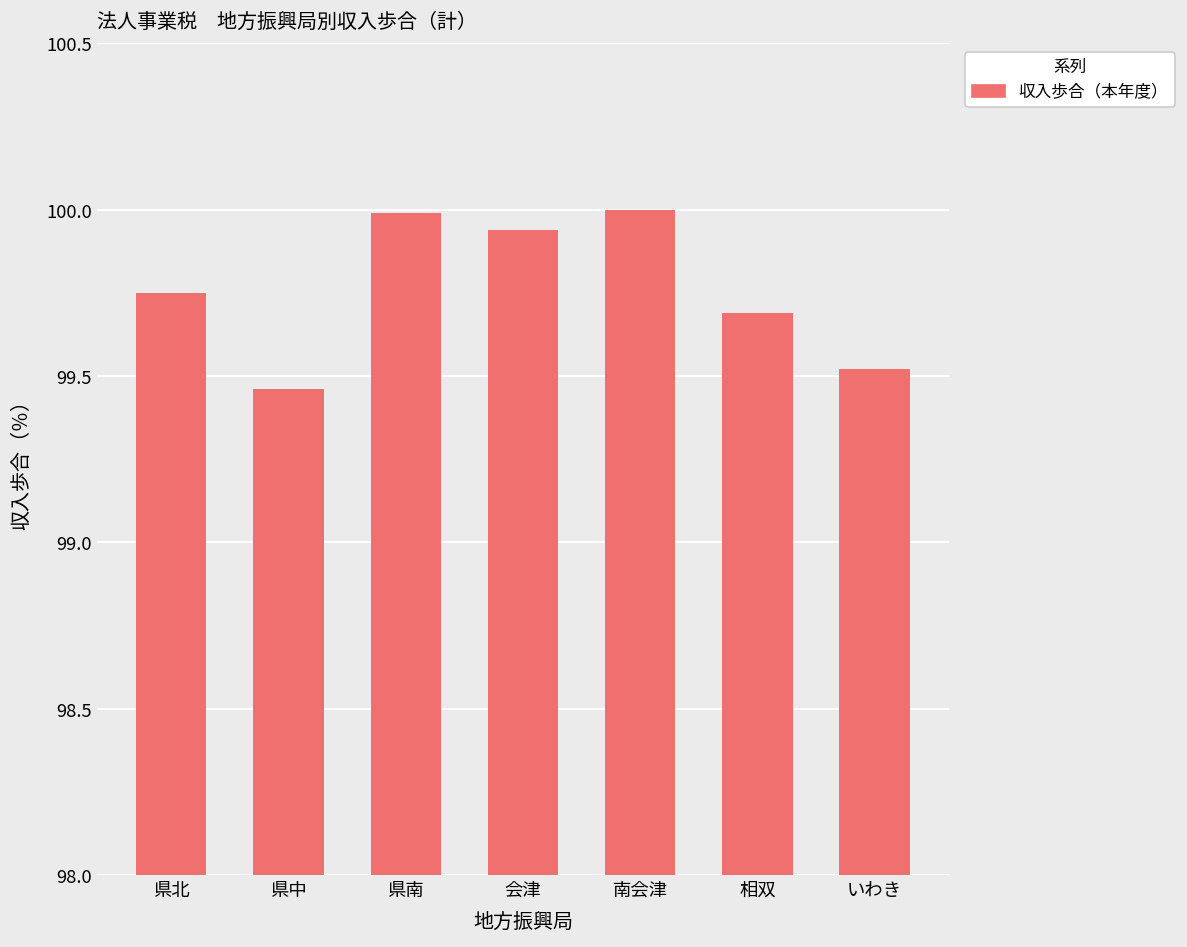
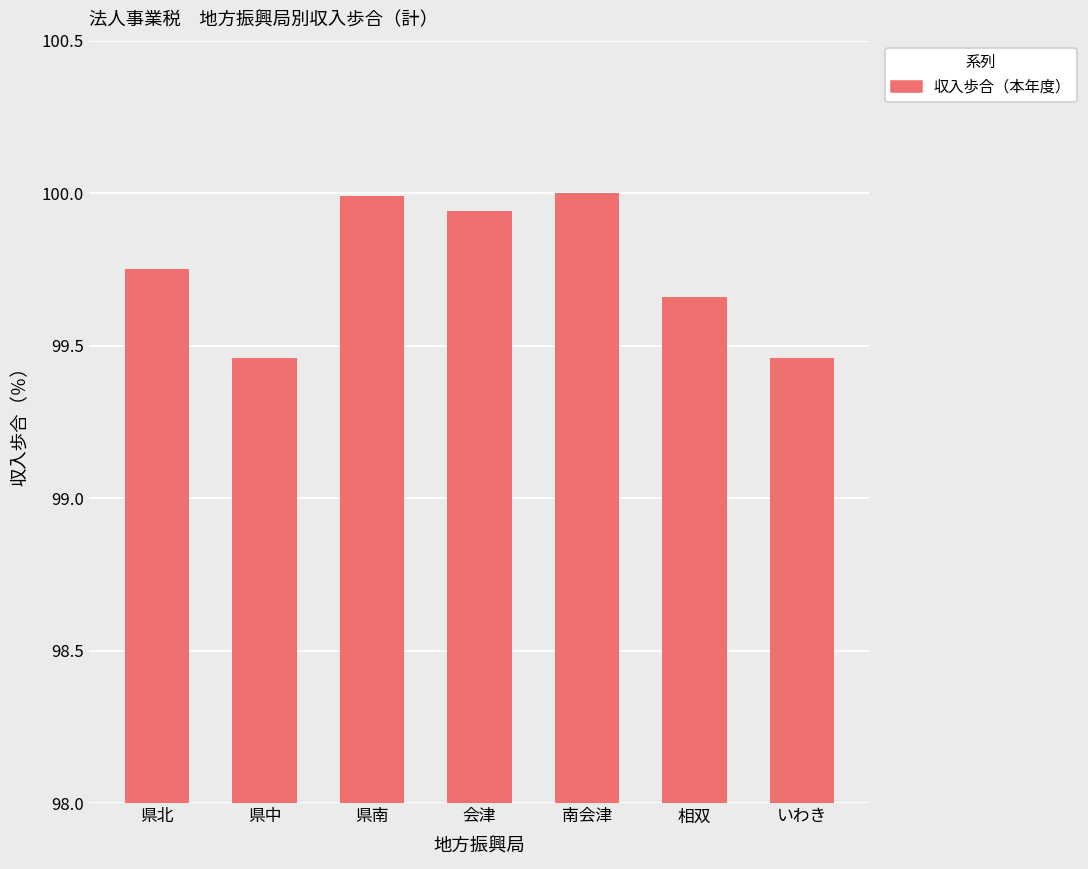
  {
    "県北": 99.75,
    "県中": 99.46,
    "県南": 99.99,
    "会津": 99.94,
    "南会津": 100.00,
-   "相双": 99.69,
-   "いわき": 99.52
+   "相双": 99.66,
+   "いわき": 99.46
  }
